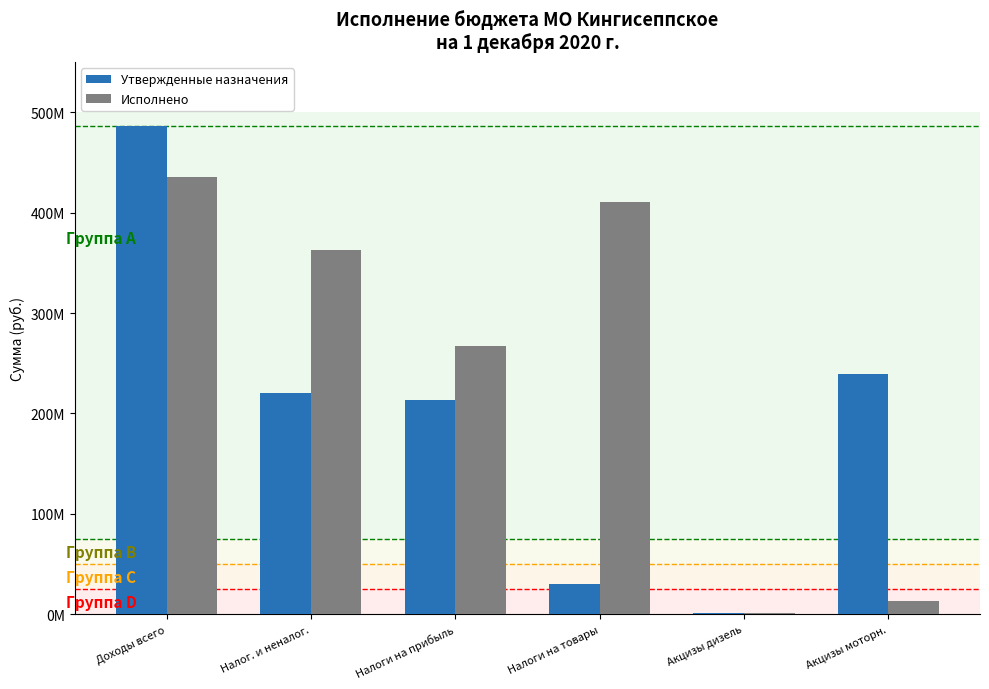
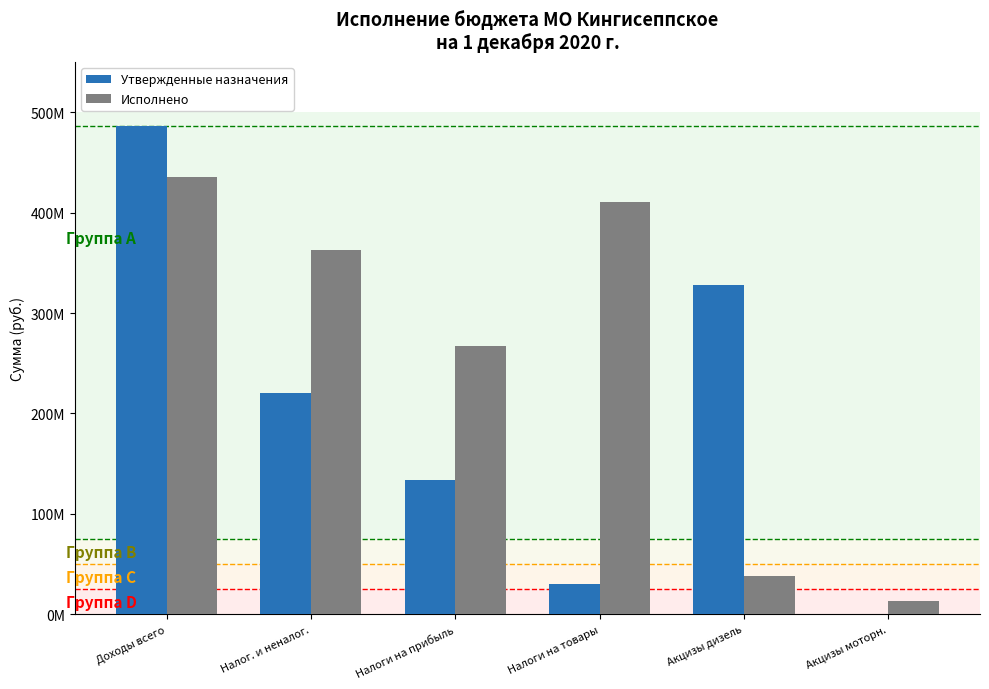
  {
    "Утвержденные назначения": {
      "Доходы всего": 486000000,
      "Налог. и неналог.": 221000000,
-     "Налоги на прибыль": 213000000,
+     "Налоги на прибыль": 134000000,
      "Налоги на товары": 30000000,
-     "Акцизы дизель": 1000000,
-     "Акцизы моторн.": 240000000
+     "Акцизы дизель": 328000000,
+     "Акцизы моторн.": 0
    },
    "Исполнено": {
      "Доходы всего": 436000000,
      "Налог. и неналог.": 363000000,
      "Налоги на прибыль": 268000000,
      "Налоги на товары": 410000000,
-     "Акцизы дизель": 2000000,
+     "Акцизы дизель": 38000000,
      "Акцизы моторн.": 14000000
    }
  }
